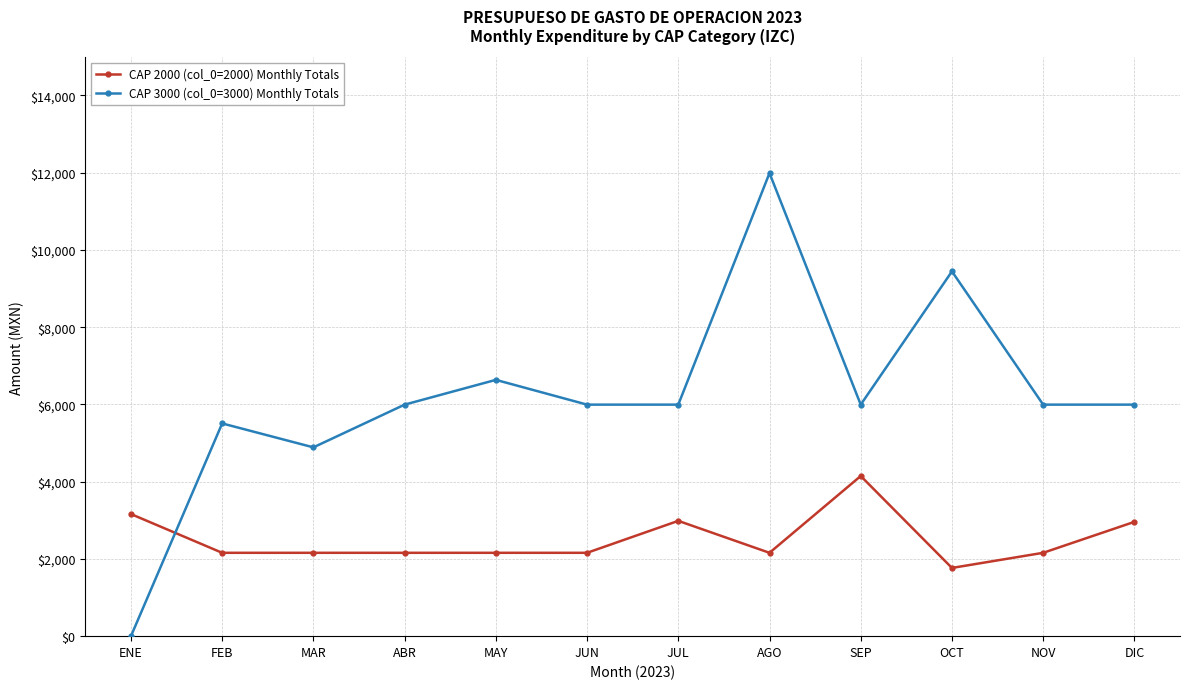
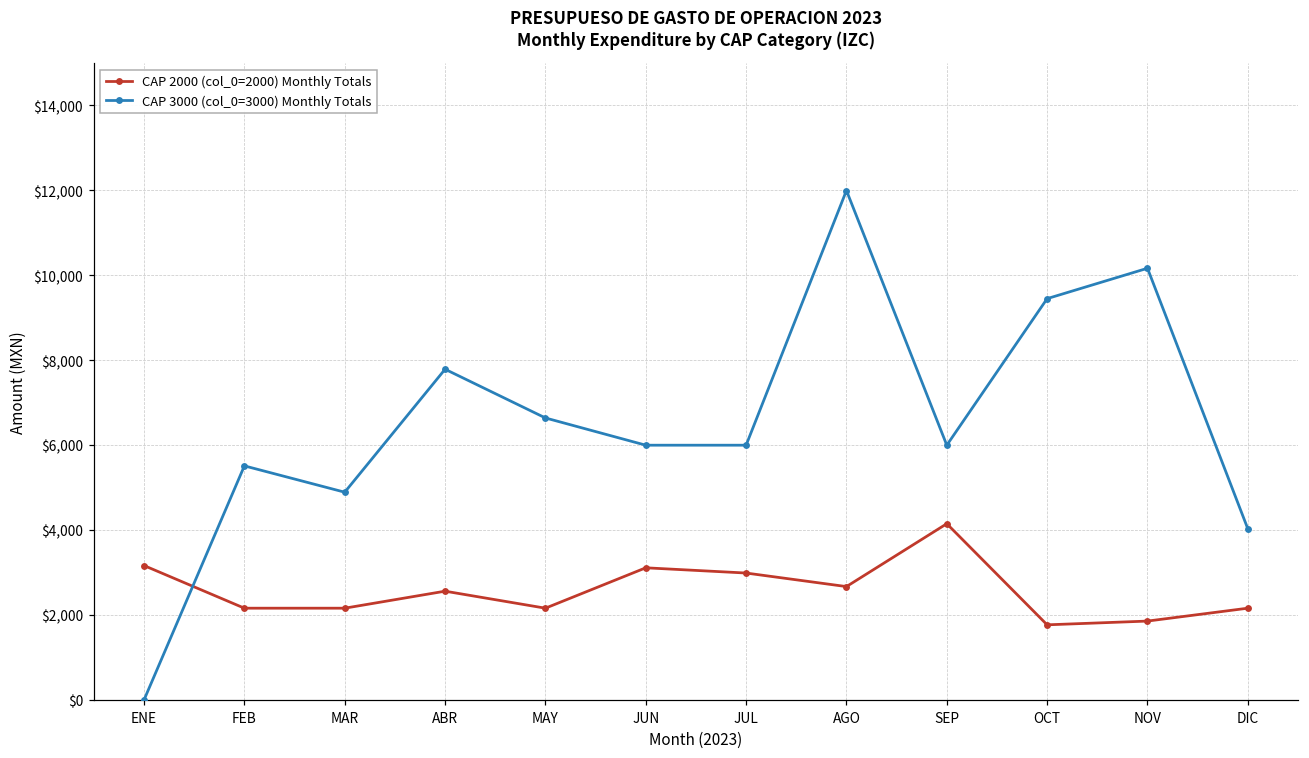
  {
    "CAP 2000 (col_0=2000) Monthly Totals": {
      "ENE": "$3,200",
      "FEB": "$2,200",
      "MAR": "$2,200",
-     "ABR": "$2,200",
+     "ABR": "$2,600",
      "MAY": "$2,200",
-     "JUN": "$2,200",
+     "JUN": "$3,100",
      "JUL": "$3,000",
-     "AGO": "$2,200",
+     "AGO": "$2,700",
      "SEP": "$4,100",
      "OCT": "$1,800",
-     "NOV": "$2,200",
-     "DIC": "$3,000"
+     "NOV": "$1,900",
+     "DIC": "$2,200"
    },
    "CAP 3000 (col_0=3000) Monthly Totals": {
      "ENE": "$0",
      "FEB": "$5,500",
      "MAR": "$4,900",
-     "ABR": "$6,000",
+     "ABR": "$7,800",
      "MAY": "$6,600",
      "JUN": "$6,000",
      "JUL": "$6,000",
      "AGO": "$12,000",
      "SEP": "$6,000",
      "OCT": "$9,400",
-     "NOV": "$6,000",
-     "DIC": "$6,000"
+     "NOV": "$10,200",
+     "DIC": "$4,000"
    }
  }
